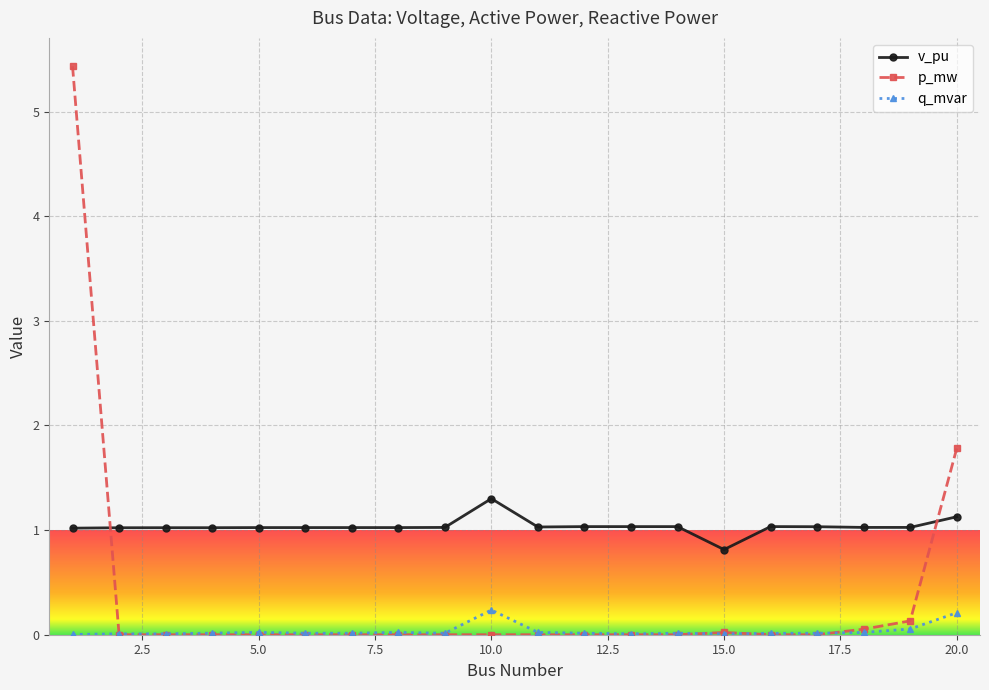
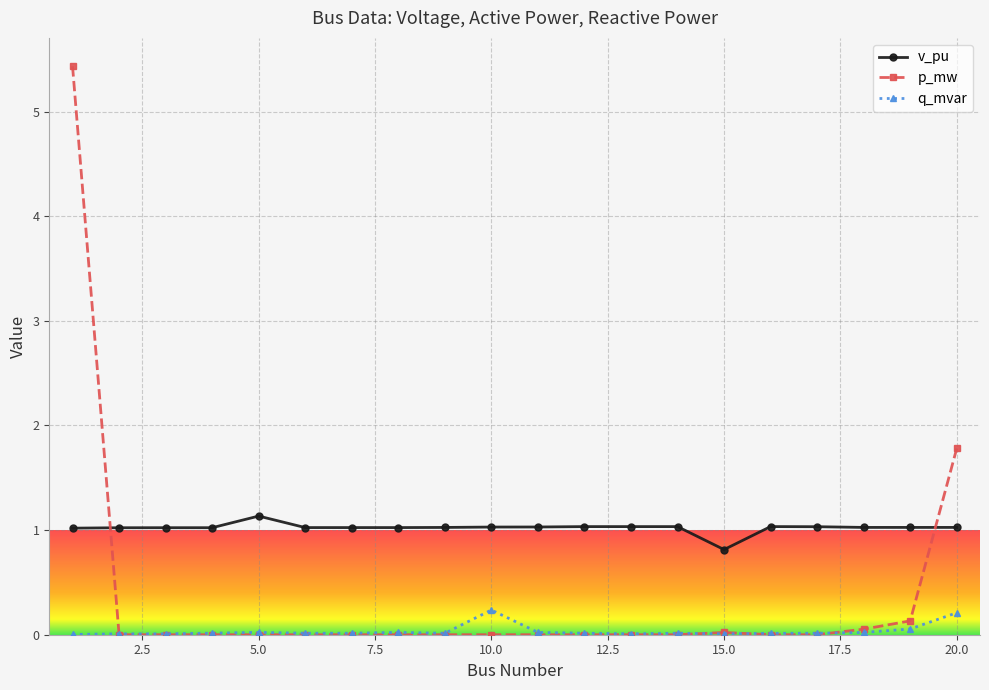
  {
    "v_pu": {
-     "5.0": 1.02,
-     "10.0": 1.30,
+     "5.0": 1.13,
+     "10.0": 1.03,
      "15.0": 0.81,
-     "20.0": 1.13
+     "20.0": 1.03
    },
    "p_mw": {
      "10.0": 0.00,
      "20.0": 1.78
    },
    "q_mvar": {
      "10.0": 0.24,
      "20.0": 0.21
    }
  }
